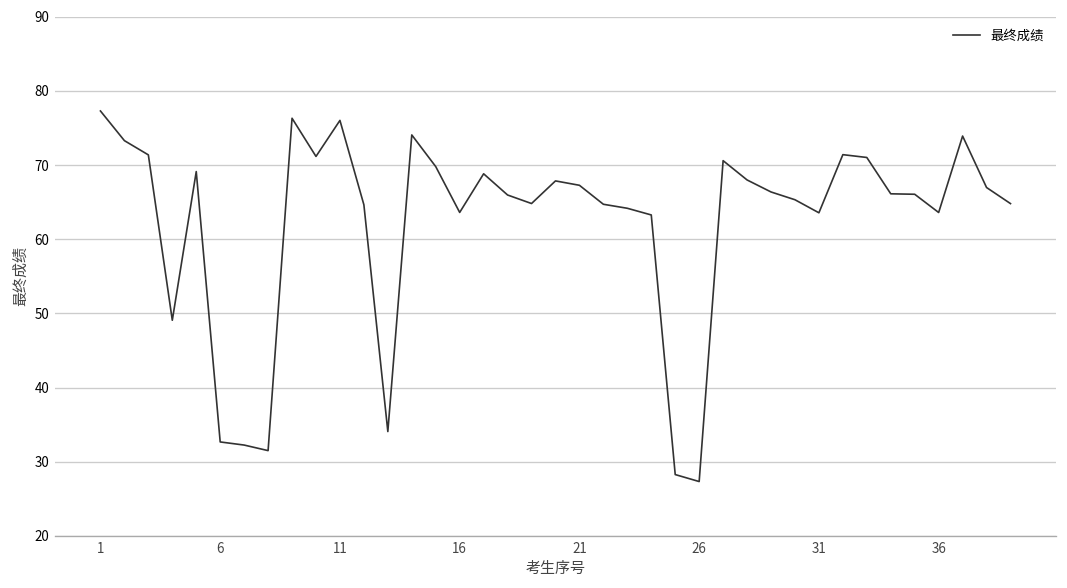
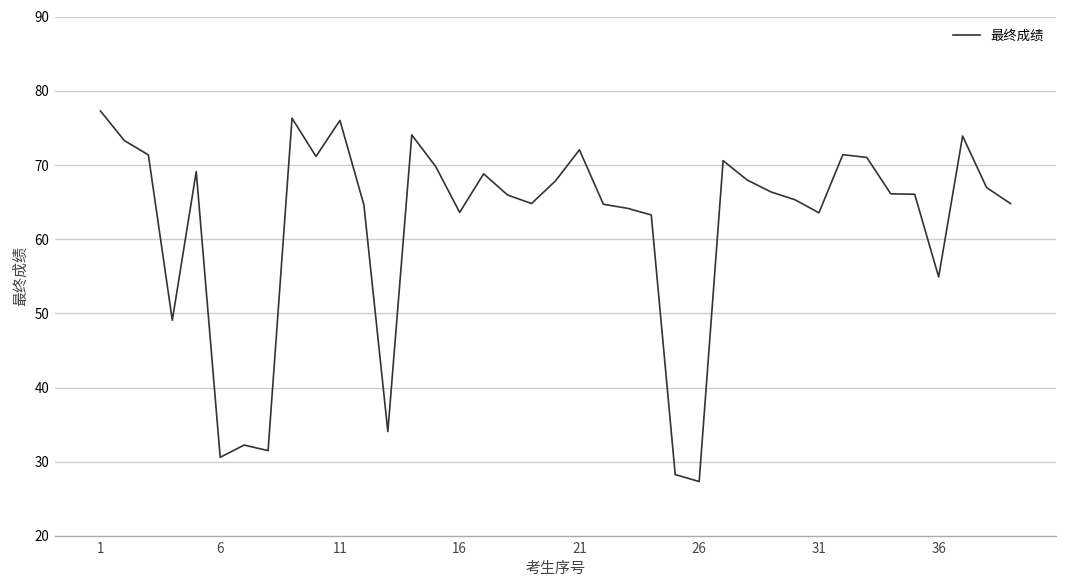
  {
    "1": 77,
-   "6": 33,
+   "6": 31,
    "11": 76,
    "16": 64,
-   "21": 67,
+   "21": 72,
    "26": 27,
    "31": 64,
-   "36": 64
+   "36": 55
  }
